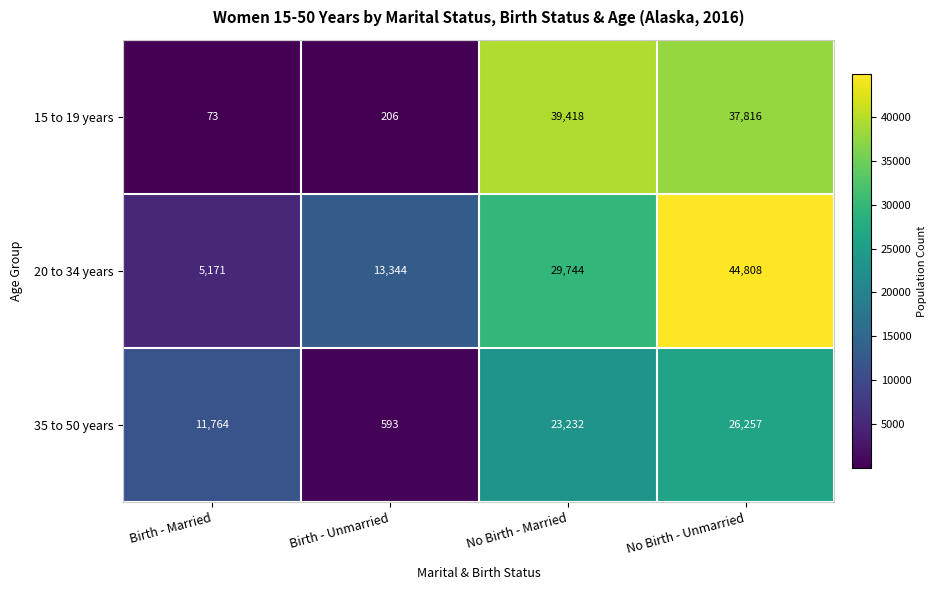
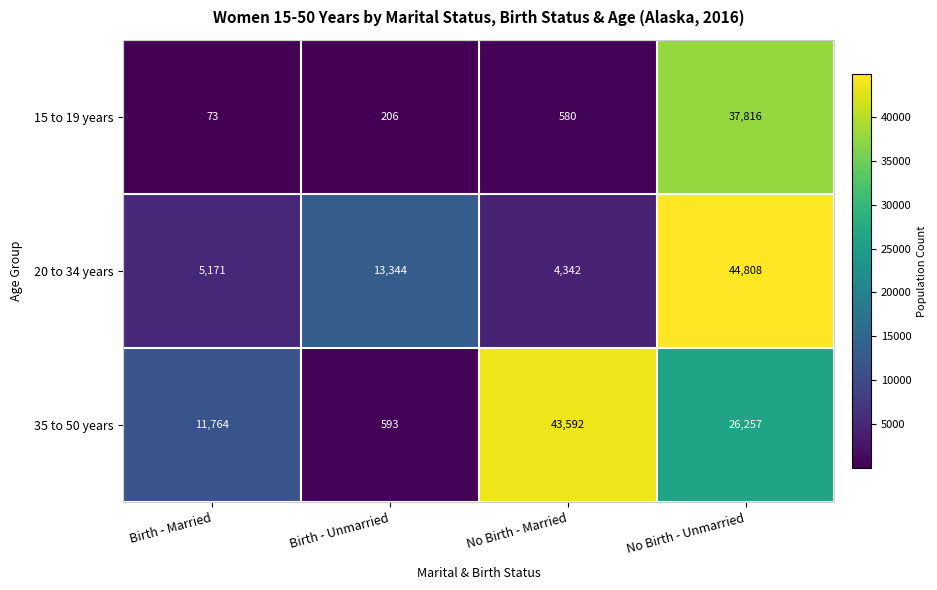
  {
    "15 to 19 years": {
      "Birth - Married": "73",
      "Birth - Unmarried": "206",
-     "No Birth - Married": "39,418",
+     "No Birth - Married": "580",
      "No Birth - Unmarried": "37,816"
    },
    "20 to 34 years": {
      "Birth - Married": "5,171",
      "Birth - Unmarried": "13,344",
-     "No Birth - Married": "29,744",
+     "No Birth - Married": "4,342",
      "No Birth - Unmarried": "44,808"
    },
    "35 to 50 years": {
      "Birth - Married": "11,764",
      "Birth - Unmarried": "593",
-     "No Birth - Married": "23,232",
+     "No Birth - Married": "43,592",
      "No Birth - Unmarried": "26,257"
    }
  }
